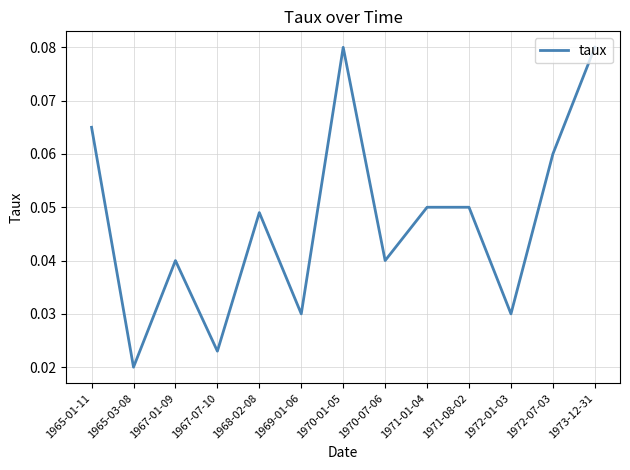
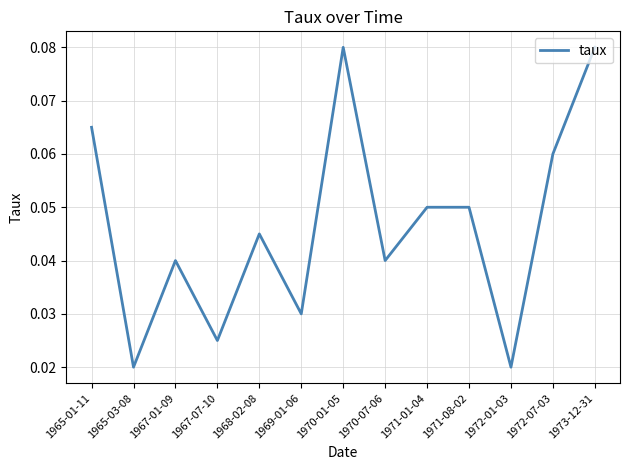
  {
    "1965-01-11": 0.065,
    "1965-03-08": 0.020,
    "1967-01-09": 0.040,
-   "1967-07-10": 0.023,
-   "1968-02-08": 0.049,
+   "1967-07-10": 0.025,
+   "1968-02-08": 0.045,
    "1969-01-06": 0.030,
    "1970-01-05": 0.080,
    "1970-07-06": 0.040,
    "1971-01-04": 0.050,
    "1971-08-02": 0.050,
-   "1972-01-03": 0.03,
+   "1972-01-03": 0.02,
    "1972-07-03": 0.060
  }
